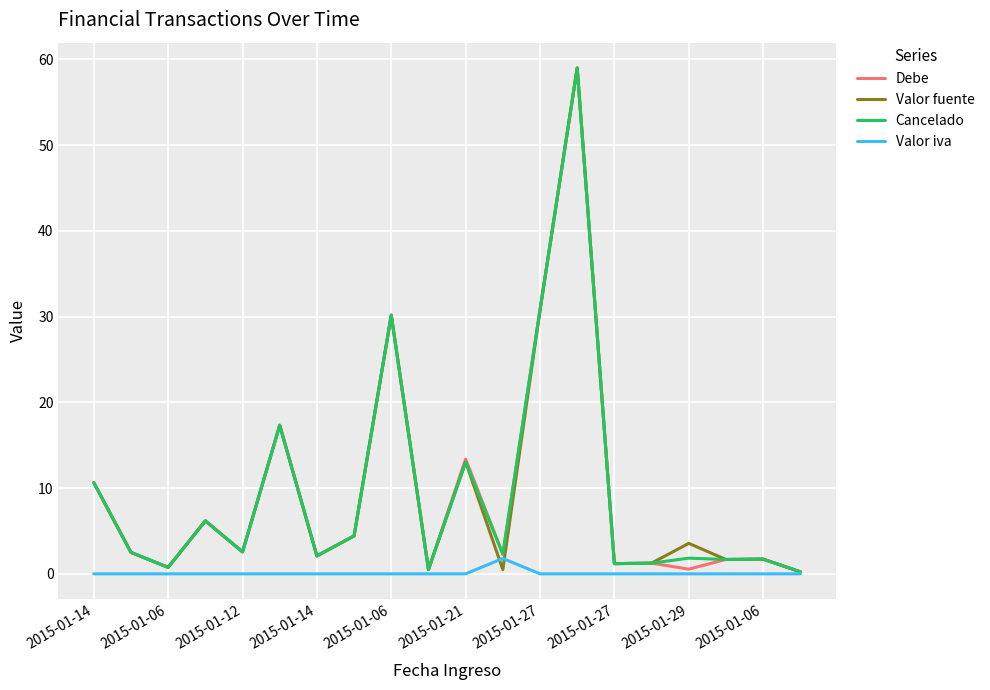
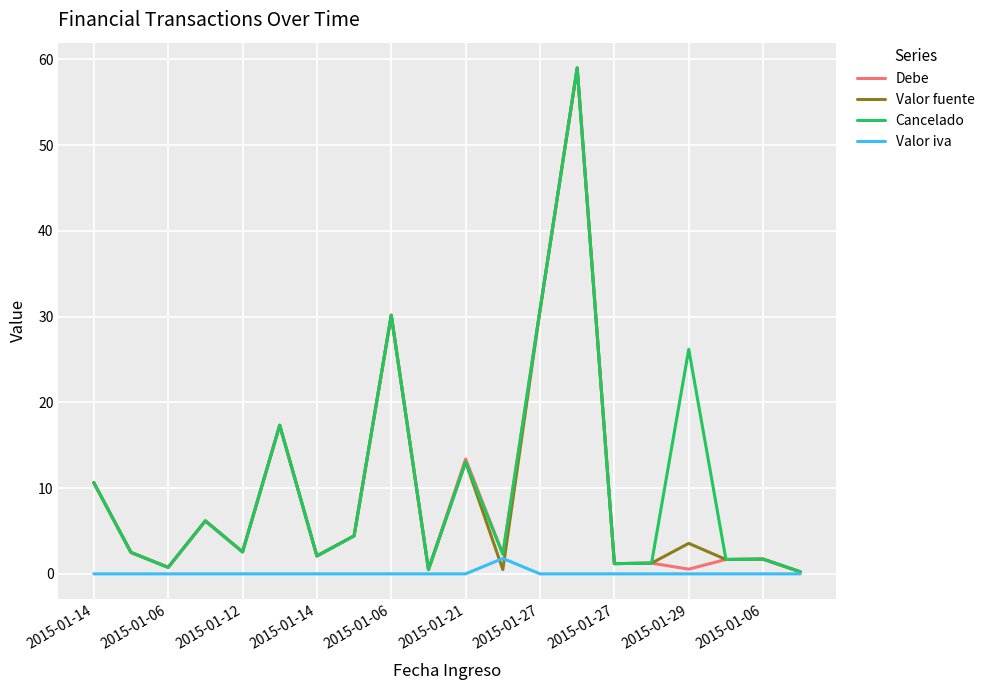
  {
    "Debe": {
      "2015-01-29": 1
    },
    "Valor fuente": {
      "2015-01-29": 4
    },
    "Cancelado": {
-     "2015-01-29": 2
+     "2015-01-29": 26
    },
    "Valor iva": {
      "2015-01-12": 0,
      "2015-01-29": 0
    }
  }
